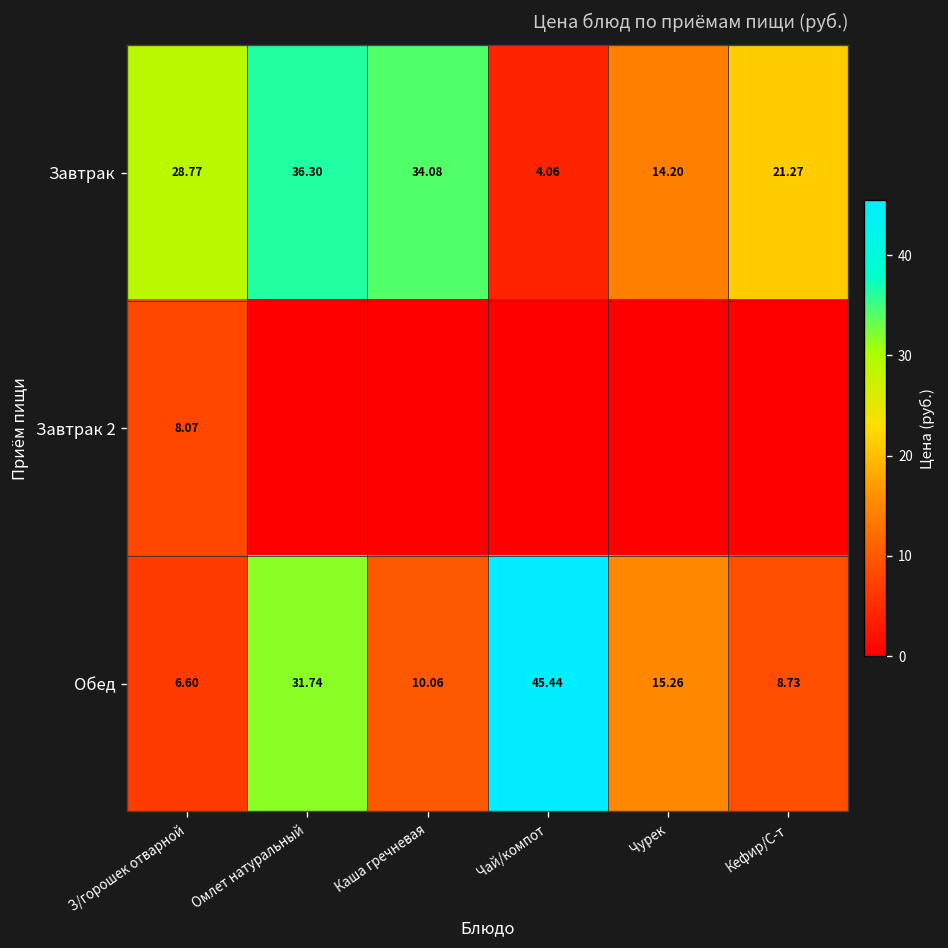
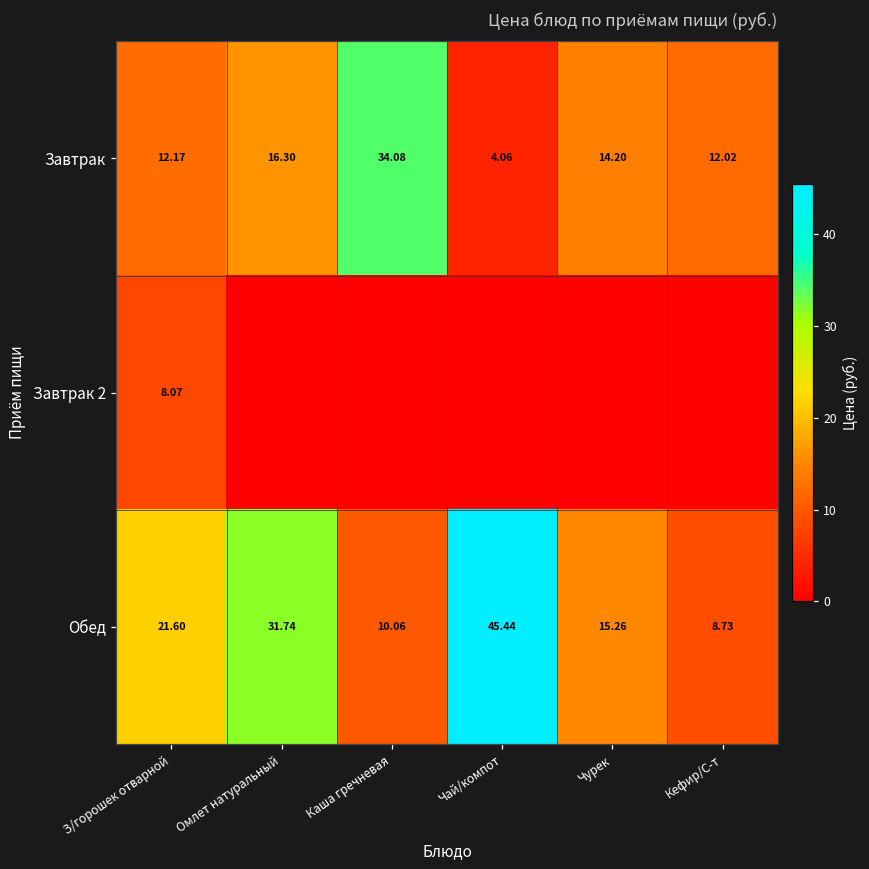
  {
    "Завтрак": {
-     "З/горошек отварной": 28.77,
-     "Омлет натуральный": 36.30,
+     "З/горошек отварной": 12.17,
+     "Омлет натуральный": 16.30,
      "Каша гречневая": 34.08,
      "Чай/компот": 4.06,
      "Чурек": 14.20,
-     "Кефир/С-т": 21.27
+     "Кефир/С-т": 12.02
    },
    "Завтрак 2": {
      "З/горошек отварной": 8.07
    },
    "Обед": {
-     "З/горошек отварной": 6.60,
+     "З/горошек отварной": 21.60,
      "Омлет натуральный": 31.74,
      "Каша гречневая": 10.06,
      "Чай/компот": 45.44,
      "Чурек": 15.26,
      "Кефир/С-т": 8.73
    }
  }
